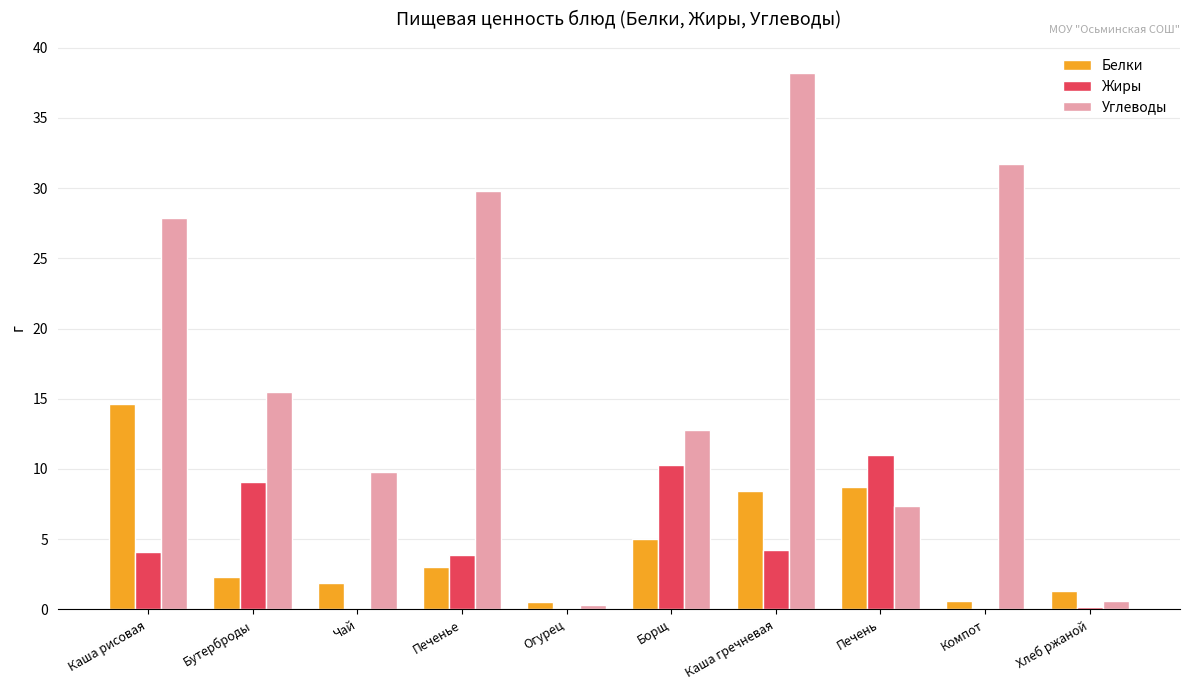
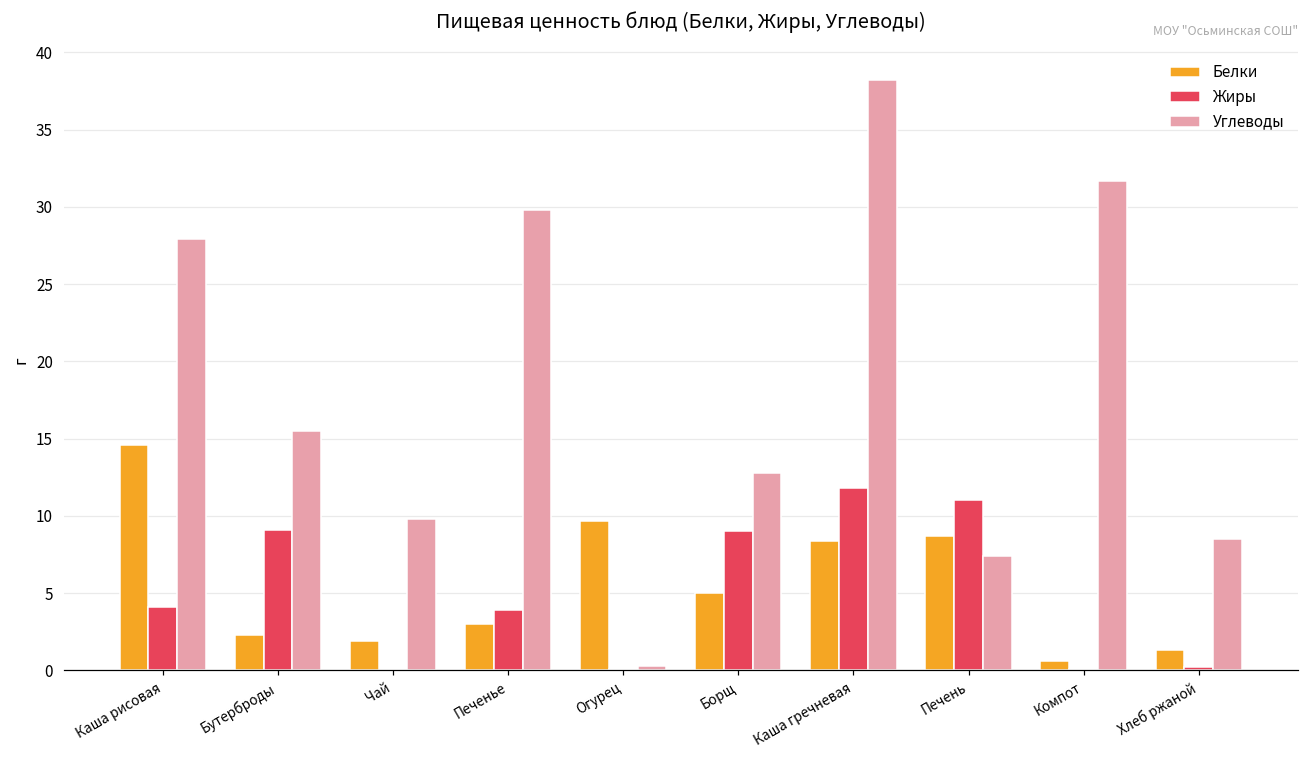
  {
    "Белки": {
      "Каша рисовая": 14.6,
      "Бутерброды": 2.3,
      "Чай": 1.9,
      "Печенье": 3.0,
-     "Огурец": 0.5,
+     "Огурец": 9.7,
      "Борщ": 5.0,
      "Каша гречневая": 8.4,
      "Печень": 8.7,
      "Компот": 0.6,
      "Хлеб ржаной": 1.3
    },
    "Жиры": {
      "Каша рисовая": 4.1,
      "Бутерброды": 9.1,
      "Чай": 0.0,
      "Печенье": 3.9,
-     "Борщ": 10.3,
-     "Каша гречневая": 4.2,
+     "Борщ": 9.0,
+     "Каша гречневая": 11.8,
      "Печень": 11.0,
      "Хлеб ржаной": 0.2
    },
    "Углеводы": {
      "Каша рисовая": 27.9,
      "Бутерброды": 15.5,
      "Чай": 9.8,
      "Печенье": 29.8,
      "Огурец": 0.3,
      "Борщ": 12.8,
      "Каша гречневая": 38.2,
      "Печень": 7.4,
      "Компот": 31.7,
-     "Хлеб ржаной": 0.6
+     "Хлеб ржаной": 8.5
    }
  }
